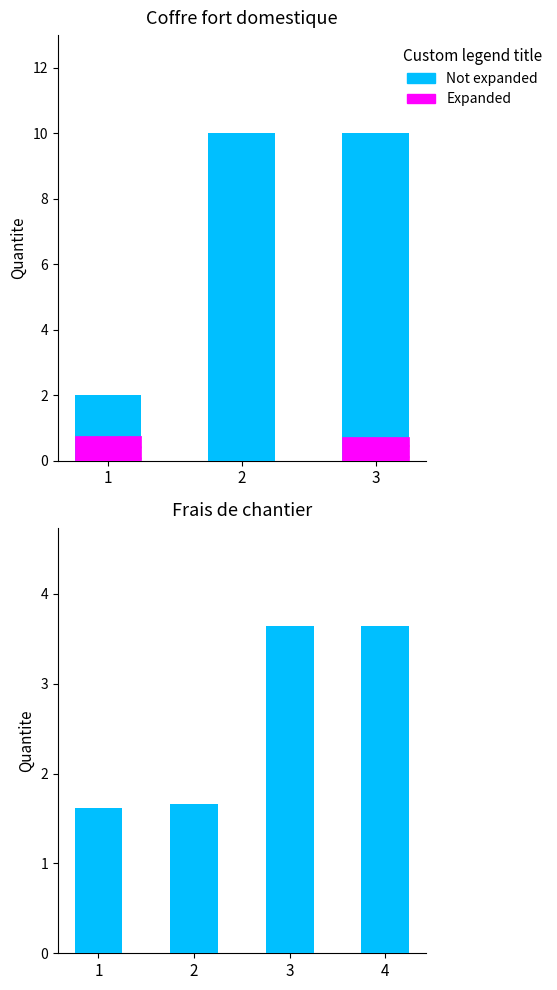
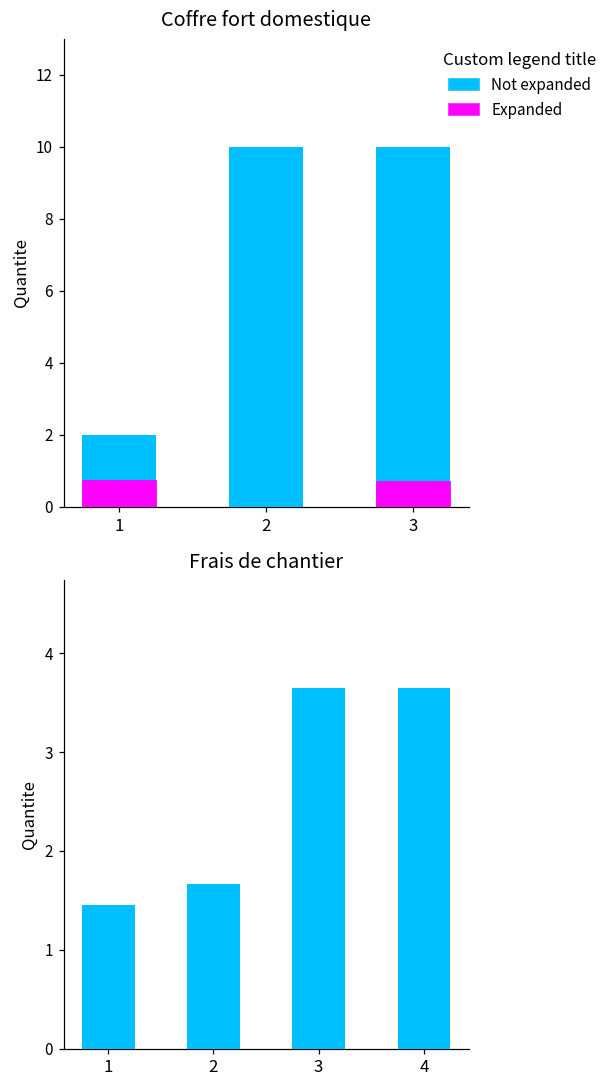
  {
    "Coffre fort domestique": {
      "Not expanded": {
        "1": 2.0,
        "2": 10.0,
        "3": 10.0
      }
    },
    "Frais de chantier": {
      "Not expanded": {
-       "1": 1.6,
+       "1": 1.5,
        "2": 1.7,
        "3": 3.6,
        "4": 3.6
      },
      "Expanded": {
        "1": 0.0,
        "2": 0.0,
        "3": 0.0,
        "4": 0.0
      }
    }
  }
